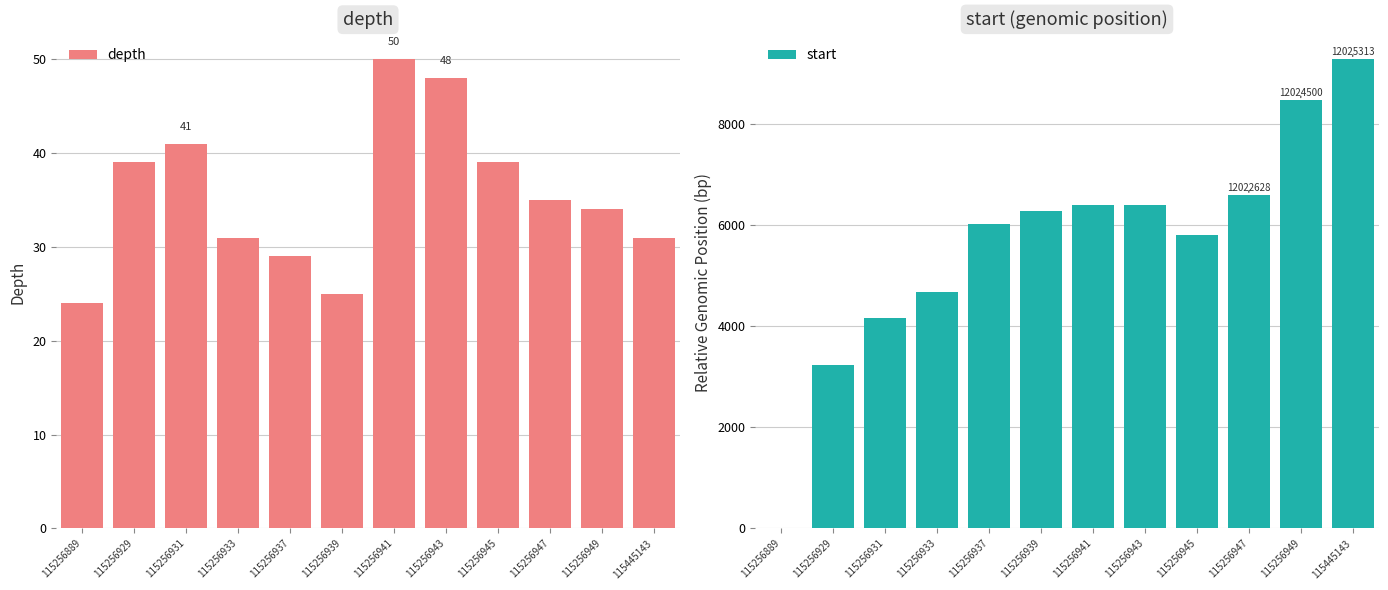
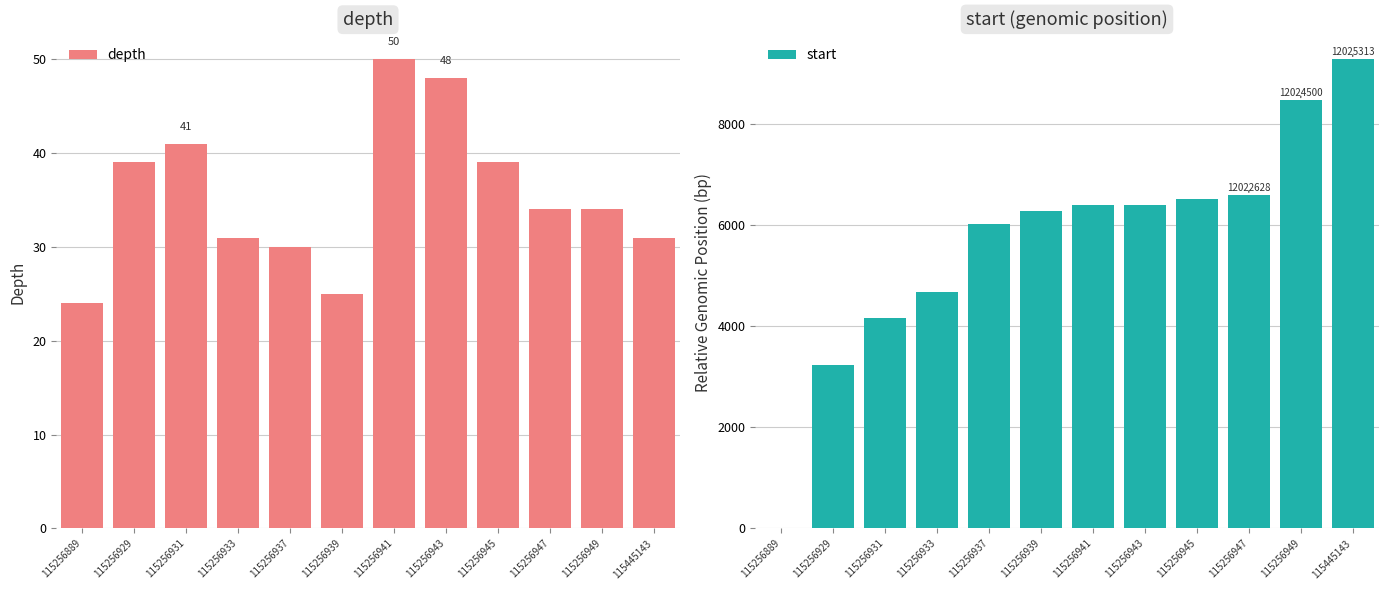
  {
    "depth": {
      "115256889": 24,
      "115256929": 39,
      "115256933": 31,
-     "115256937": 29,
+     "115256937": 30,
      "115256939": 25,
      "115256945": 39,
-     "115256947": 35,
+     "115256947": 34,
      "115256949": 34,
      "115445143": 31
    },
    "start (genomic position)": {
      "115256889": 0,
      "115256929": 3200,
      "115256931": 4200,
      "115256933": 4700,
      "115256937": 6000,
      "115256939": 6300,
      "115256941": 6400,
      "115256943": 6400,
-     "115256945": 5800
+     "115256945": 6500
    }
  }
